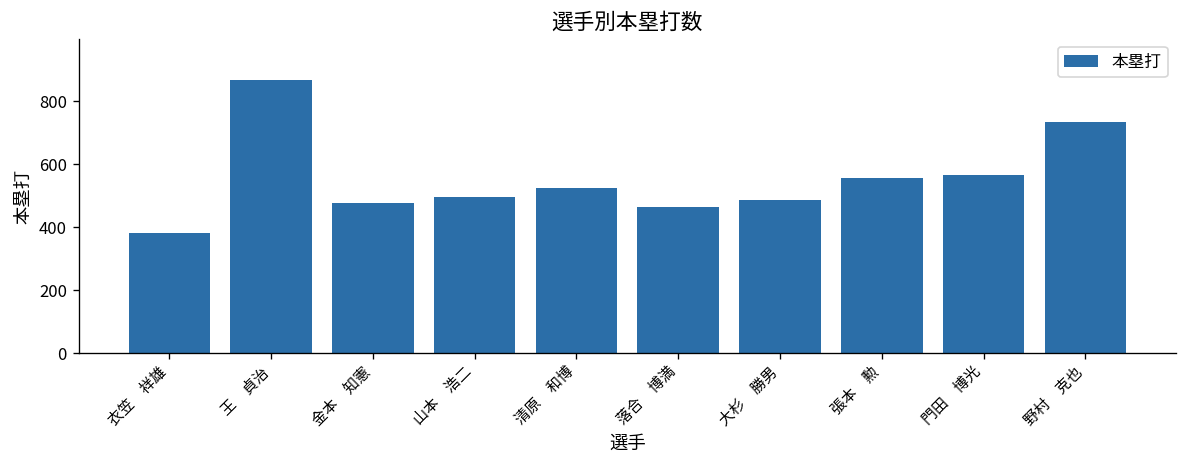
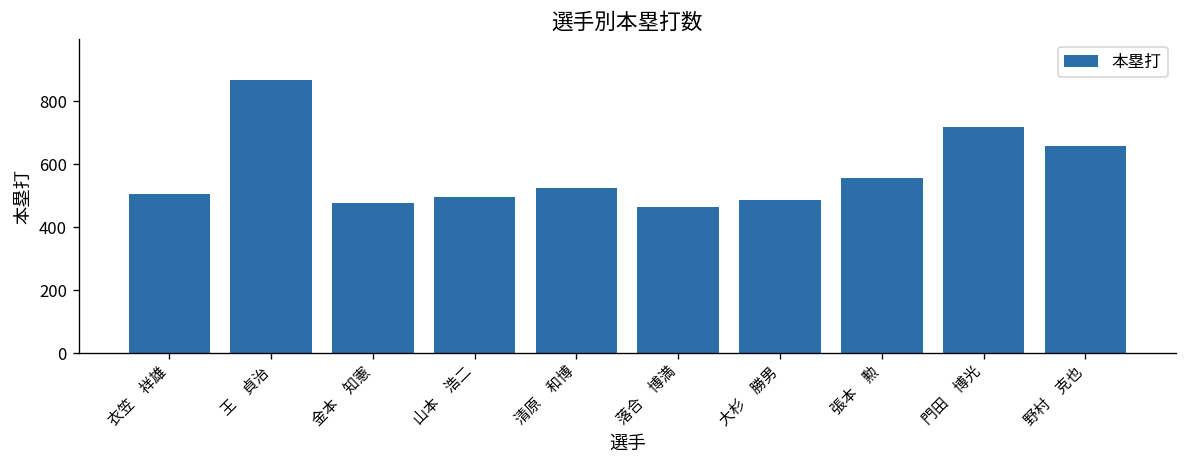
  {
-   "衣笠 祥雄": 380,
+   "衣笠 祥雄": 500,
    "王 貞治": 870,
    "金本 知憲": 480,
    "山本 浩二": 500,
    "清原 和博": 530,
    "落合 博満": 470,
    "大杉 勝男": 490,
    "張本 勲": 560,
-   "門田 博光": 570,
-   "野村 克也": 730
+   "門田 博光": 720,
+   "野村 克也": 660
  }
